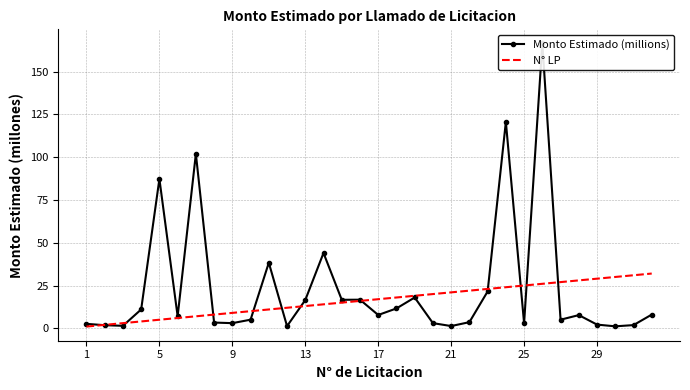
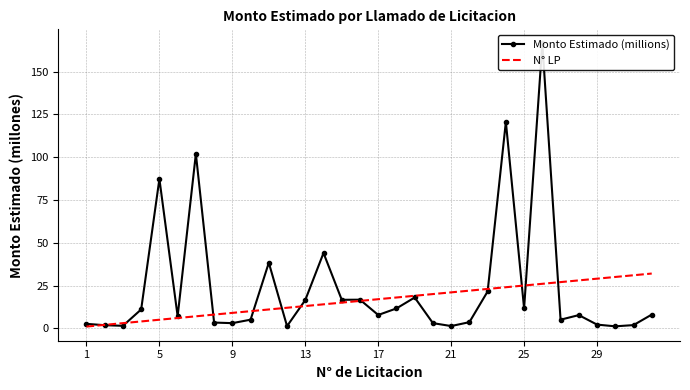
  {
    "Monto Estimado (millions)": {
      "1": 3,
      "5": 87,
      "9": 3,
      "13": 17,
      "17": 8,
      "21": 1,
-     "25": 3,
+     "25": 12,
      "29": 2
    },
    "N° LP": {
      "1": 1,
      "5": 5,
      "9": 9,
      "13": 13,
      "17": 17,
      "21": 21,
      "25": 25,
      "29": 29
    }
  }
